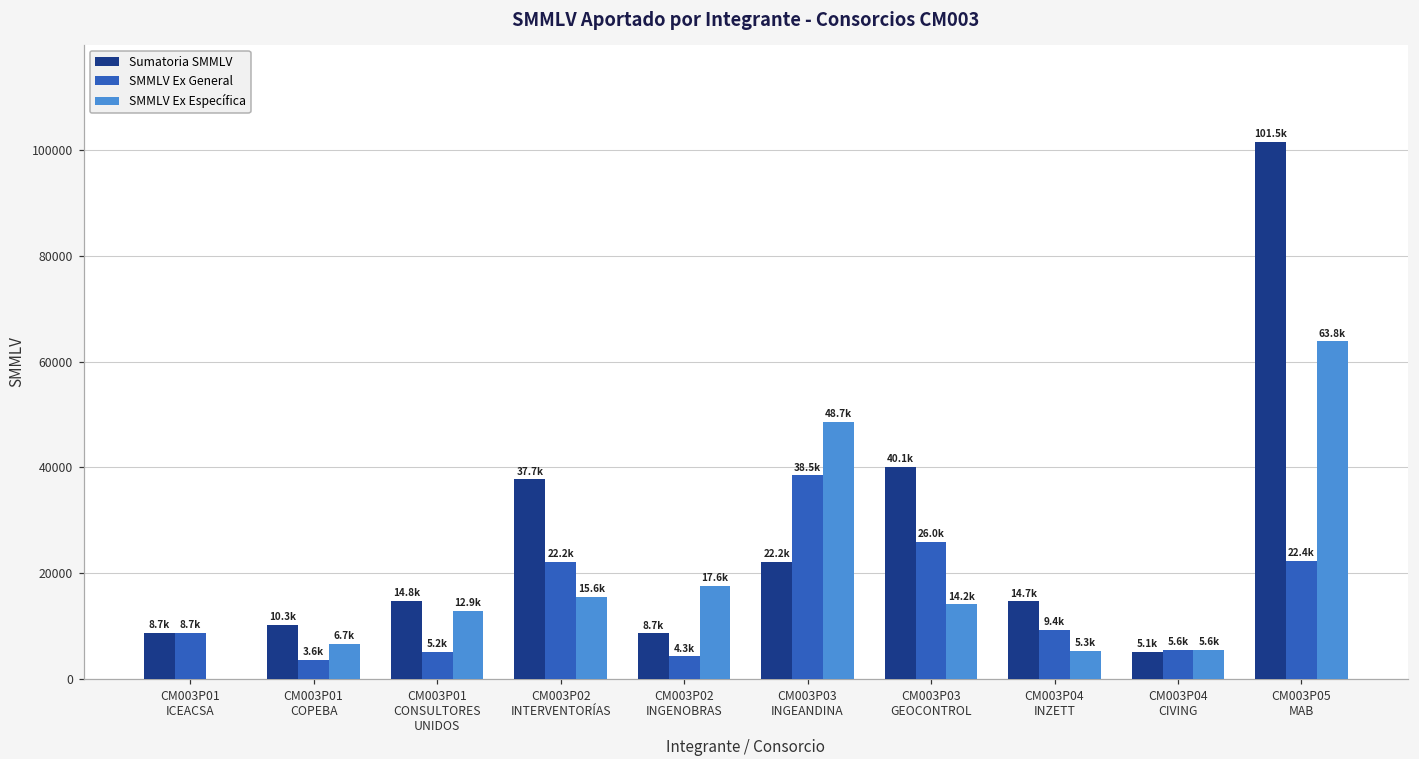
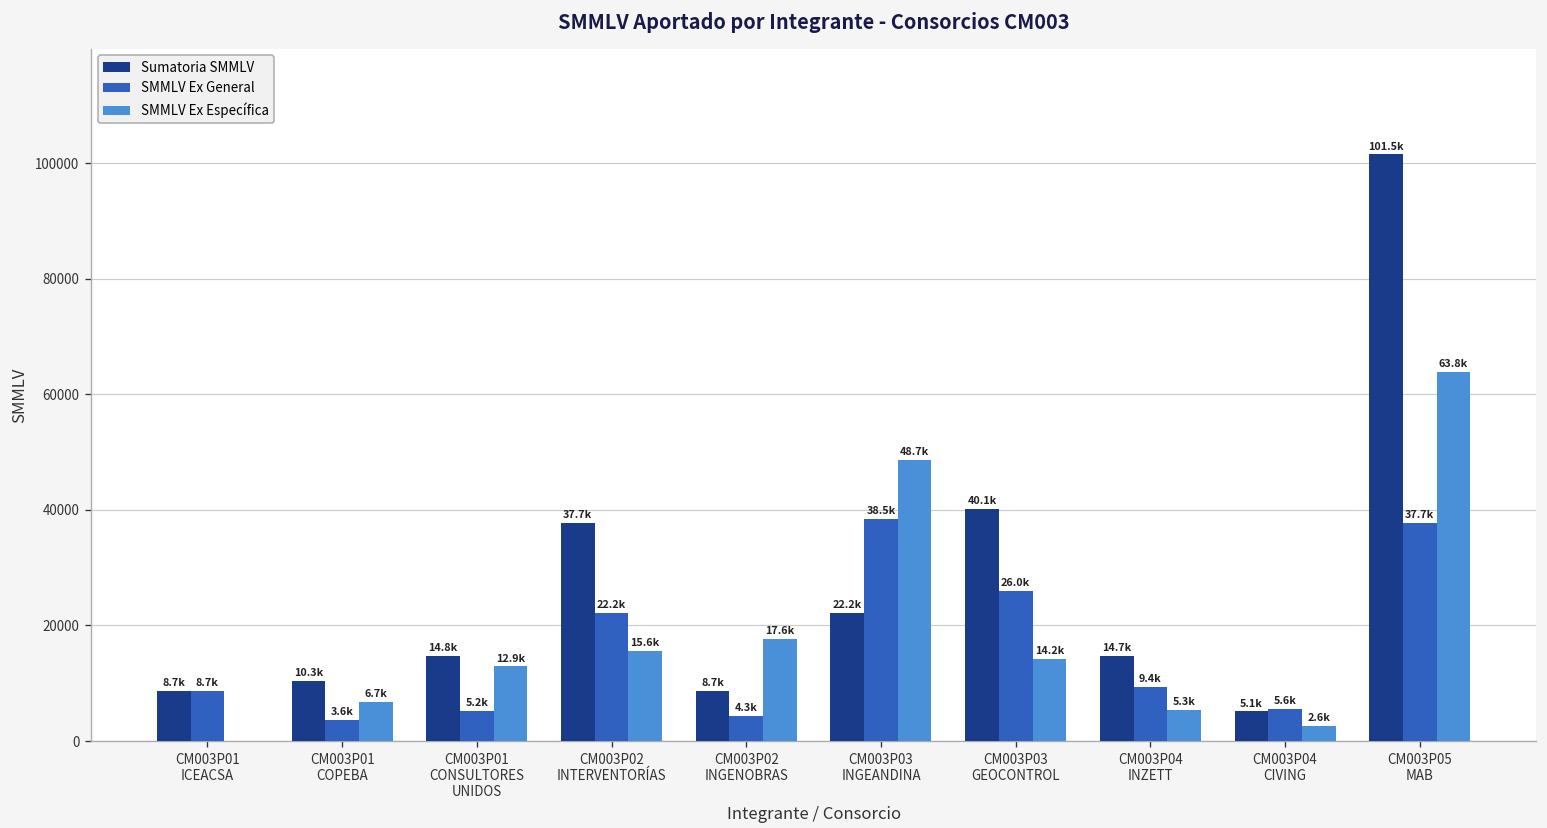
  {
    "Sumatoria SMMLV": {
      "CM003P01 ICEACSA": "8.7k",
      "CM003P01 COPEBA": "10.3k",
      "CM003P01 CONSULTORES UNIDOS": "14.8k",
      "CM003P02 INTERVENTORÍAS": "37.7k",
      "CM003P02 INGENOBRAS": "8.7k",
      "CM003P03 INGEANDINA": "22.2k",
      "CM003P03 GEOCONTROL": "40.1k",
      "CM003P04 INZETT": "14.7k",
      "CM003P04 CIVING": "5.1k",
      "CM003P05 MAB": "101.5k"
    },
    "SMMLV Ex General": {
      "CM003P01 ICEACSA": "8.7k",
      "CM003P01 COPEBA": "3.6k",
      "CM003P01 CONSULTORES UNIDOS": "5.2k",
      "CM003P02 INTERVENTORÍAS": "22.2k",
      "CM003P02 INGENOBRAS": "4.3k",
      "CM003P03 INGEANDINA": "38.5k",
      "CM003P03 GEOCONTROL": "26.0k",
      "CM003P04 INZETT": "9.4k",
      "CM003P04 CIVING": "5.6k",
-     "CM003P05 MAB": "22.4k"
+     "CM003P05 MAB": "37.7k"
    },
    "SMMLV Ex Específica": {
      "CM003P01 COPEBA": "6.7k",
      "CM003P01 CONSULTORES UNIDOS": "12.9k",
      "CM003P02 INTERVENTORÍAS": "15.6k",
      "CM003P02 INGENOBRAS": "17.6k",
      "CM003P03 INGEANDINA": "48.7k",
      "CM003P03 GEOCONTROL": "14.2k",
      "CM003P04 INZETT": "5.3k",
-     "CM003P04 CIVING": "5.6k",
+     "CM003P04 CIVING": "2.6k",
      "CM003P05 MAB": "63.8k"
    }
  }
